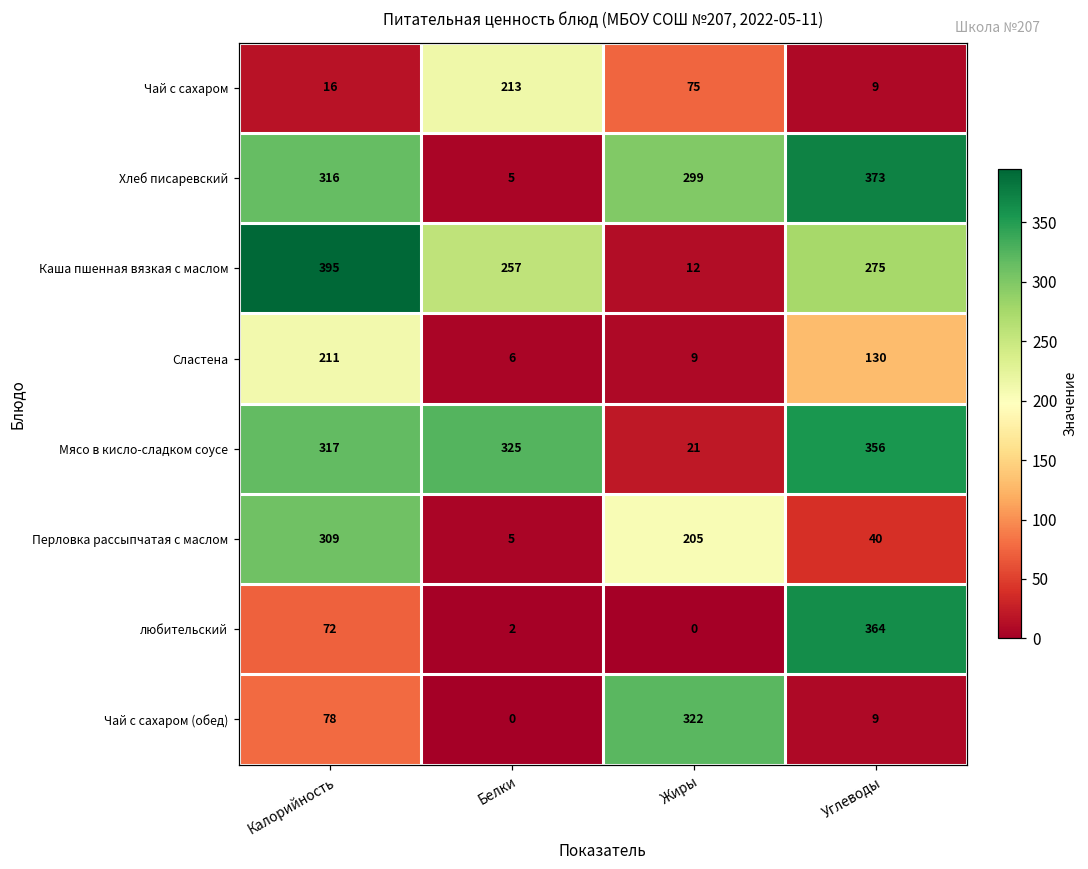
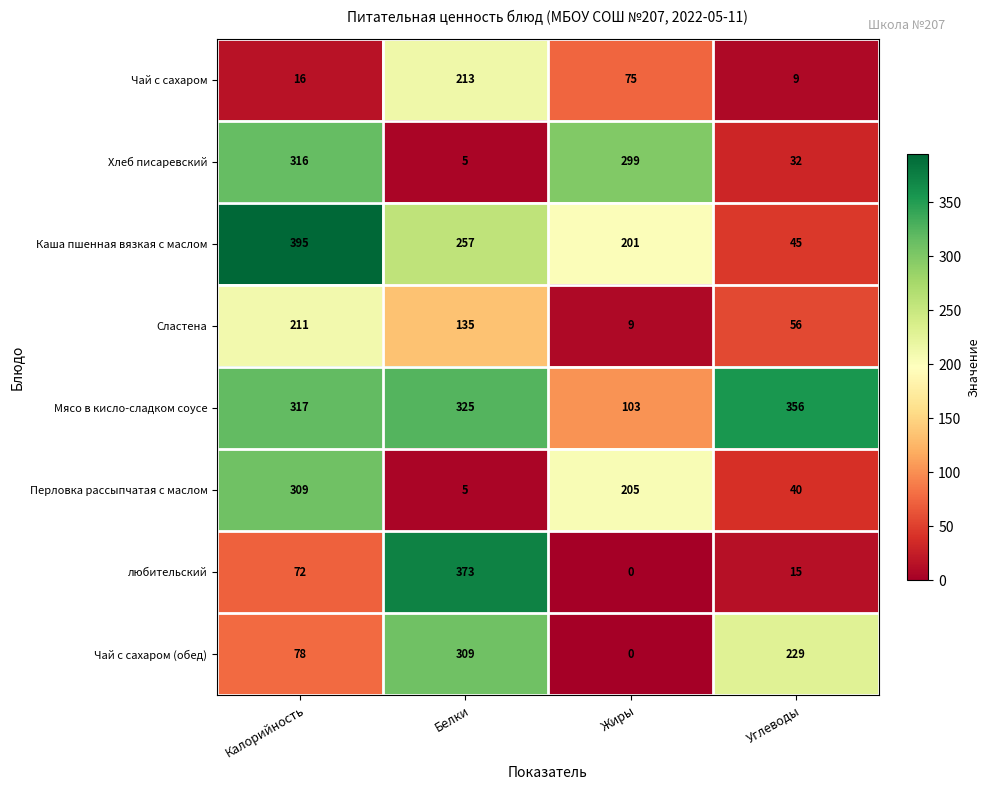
  {
    "Чай с сахаром": {
      "Калорийность": 16,
      "Белки": 213,
      "Жиры": 75,
      "Углеводы": 9
    },
    "Хлеб писаревский": {
      "Калорийность": 316,
      "Белки": 5,
      "Жиры": 299,
-     "Углеводы": 373
+     "Углеводы": 32
    },
    "Каша пшенная вязкая с маслом": {
      "Калорийность": 395,
      "Белки": 257,
-     "Жиры": 12,
-     "Углеводы": 275
+     "Жиры": 201,
+     "Углеводы": 45
    },
    "Сластена": {
      "Калорийность": 211,
-     "Белки": 6,
+     "Белки": 135,
      "Жиры": 9,
-     "Углеводы": 130
+     "Углеводы": 56
    },
    "Мясо в кисло-сладком соусе": {
      "Калорийность": 317,
      "Белки": 325,
-     "Жиры": 21,
+     "Жиры": 103,
      "Углеводы": 356
    },
    "Перловка рассыпчатая с маслом": {
      "Калорийность": 309,
      "Белки": 5,
      "Жиры": 205,
      "Углеводы": 40
    },
    "любительский": {
      "Калорийность": 72,
-     "Белки": 2,
+     "Белки": 373,
      "Жиры": 0,
-     "Углеводы": 364
+     "Углеводы": 15
    },
    "Чай с сахаром (обед)": {
      "Калорийность": 78,
-     "Белки": 0,
-     "Жиры": 322,
-     "Углеводы": 9
+     "Белки": 309,
+     "Жиры": 0,
+     "Углеводы": 229
    }
  }
